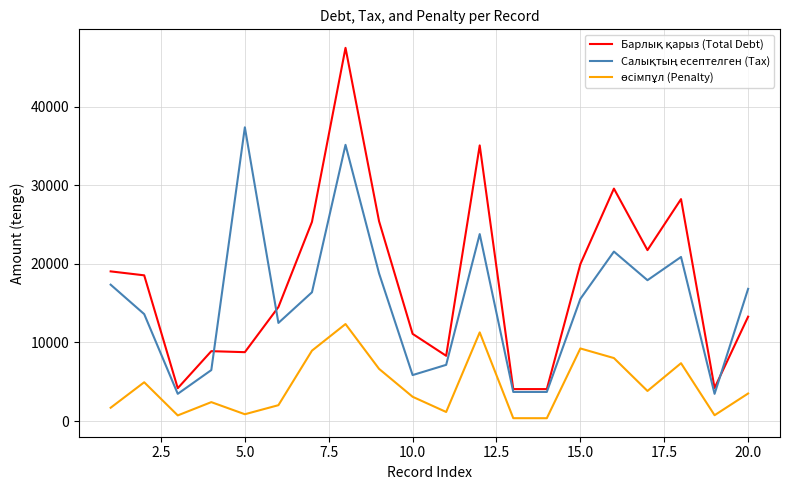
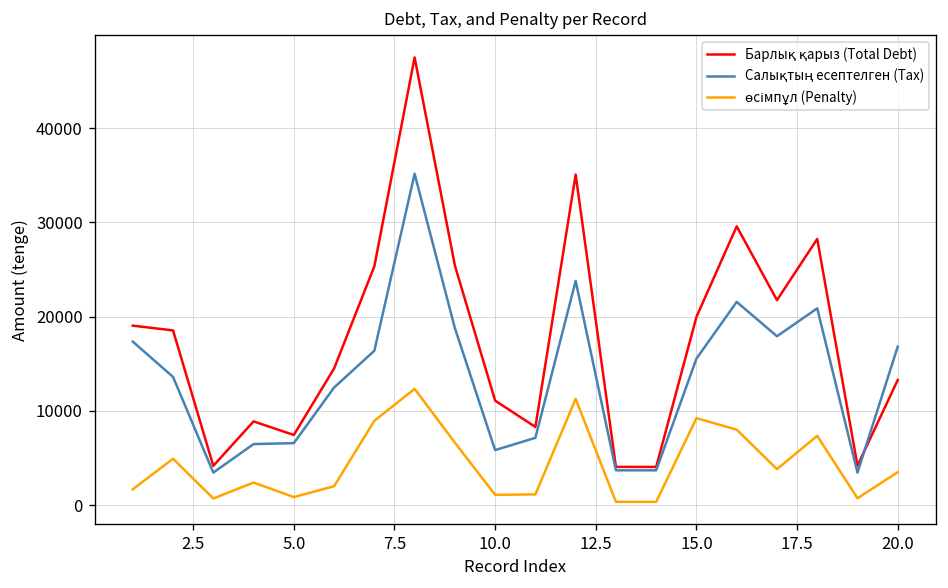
  {
    "Барлық қарыз (Total Debt)": {
-     "5.0": 9000,
+     "5.0": 7000,
      "10.0": 11000,
      "15.0": 20000,
      "20.0": 13000
    },
    "Салықтың есептелген (Tax)": {
-     "5.0": 37000,
+     "5.0": 7000,
      "10.0": 6000,
      "15.0": 16000,
      "20.0": 17000
    },
    "өсімпұл (Penalty)": {
      "5.0": 1000,
-     "10.0": 3000,
+     "10.0": 1000,
      "15.0": 9000,
      "20.0": 4000
    }
  }
